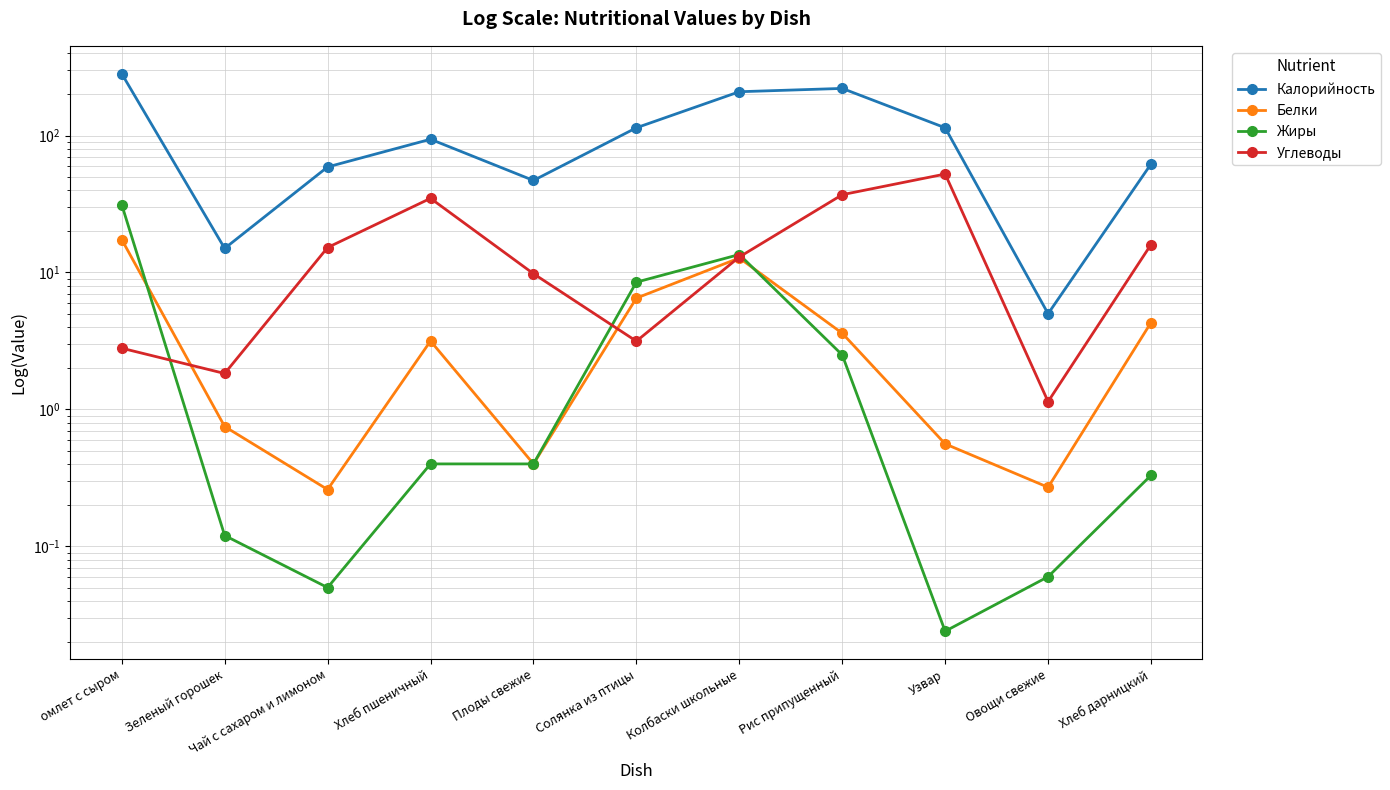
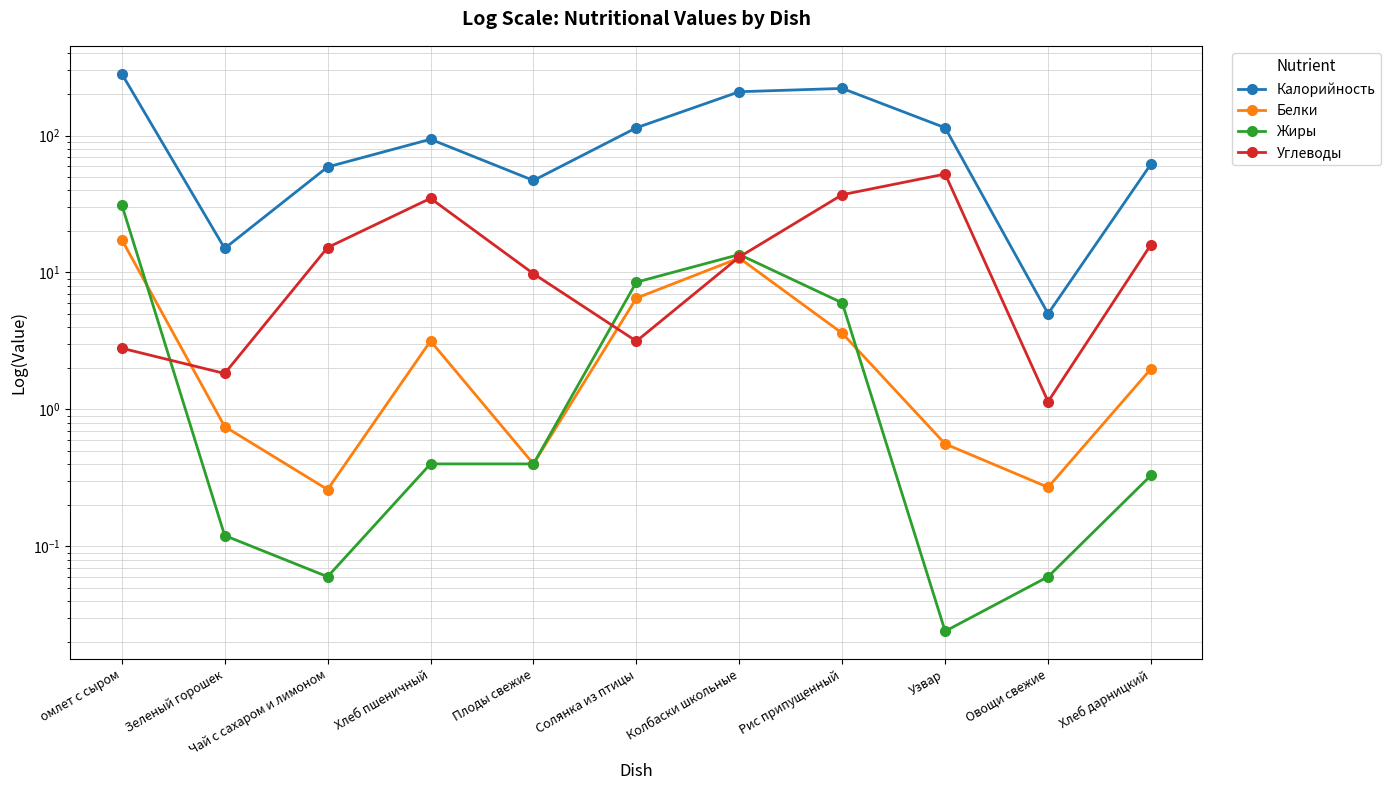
  {
    "Калорийность": {
      "омлет с сыром": 280,
      "Зеленый горошек": 15,
      "Чай с сахаром и лимоном": 59,
      "Хлеб пшеничный": 90,
      "Плоды свежие": 47,
      "Солянка из птицы": 110,
      "Колбаски школьные": 210,
      "Рис припущенный": 220,
      "Узвар": 110,
      "Овощи свежие": 5.0,
      "Хлеб дарницкий": 60
    },
    "Белки": {
      "омлет с сыром": 17,
      "Зеленый горошек": 0.8,
      "Чай с сахаром и лимоном": 0.26,
      "Хлеб пшеничный": 3.2,
      "Солянка из птицы": 7,
      "Рис припущенный": 3.6,
      "Узвар": 0.56,
      "Овощи свежие": 0.27,
-     "Хлеб дарницкий": 4.3
+     "Хлеб дарницкий": 2.0
    },
    "Жиры": {
      "омлет с сыром": 31,
      "Зеленый горошек": 0.12,
-     "Чай с сахаром и лимоном": 0.05,
+     "Чай с сахаром и лимоном": 0.06,
      "Хлеб пшеничный": 0.40,
      "Солянка из птицы": 9,
-     "Рис припущенный": 2.5,
+     "Рис припущенный": 6,
      "Узвар": 0.024,
      "Овощи свежие": 0.06,
      "Хлеб дарницкий": 0.33
    },
    "Углеводы": {
      "омлет с сыром": 2.8,
      "Зеленый горошек": 1.8,
      "Чай с сахаром и лимоном": 15,
      "Хлеб пшеничный": 35,
      "Плоды свежие": 10,
      "Солянка из птицы": 3.2,
      "Рис припущенный": 37,
      "Узвар": 52,
      "Овощи свежие": 1.1,
      "Хлеб дарницкий": 16
    }
  }
